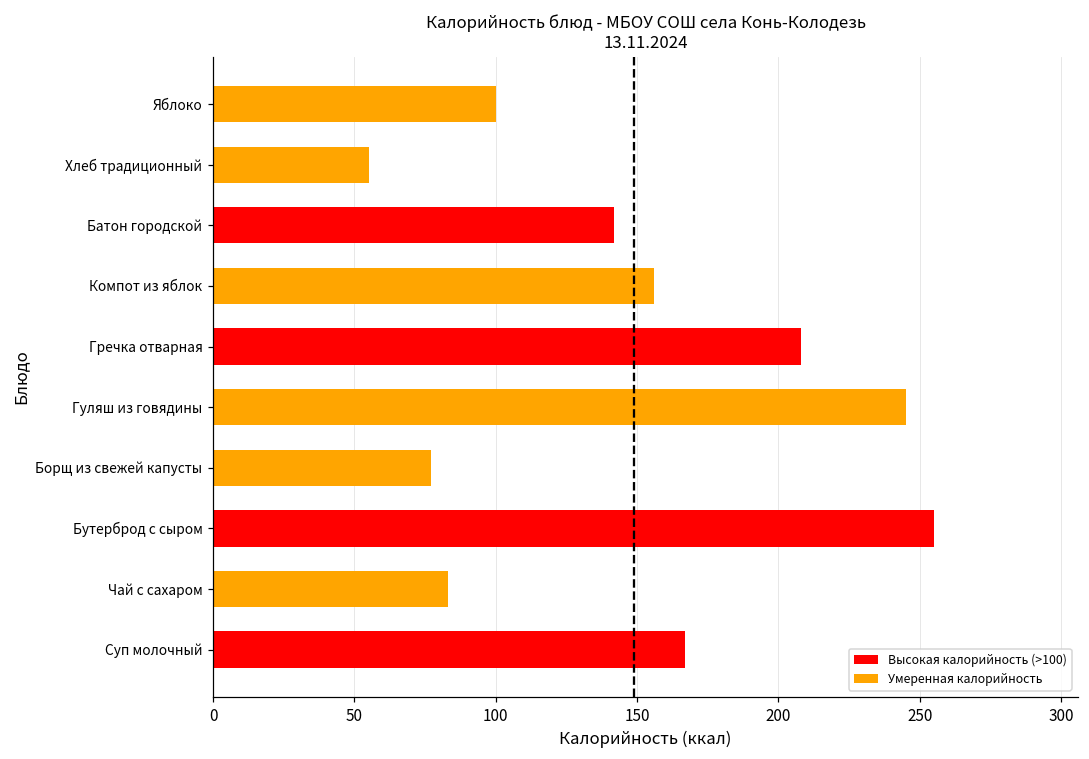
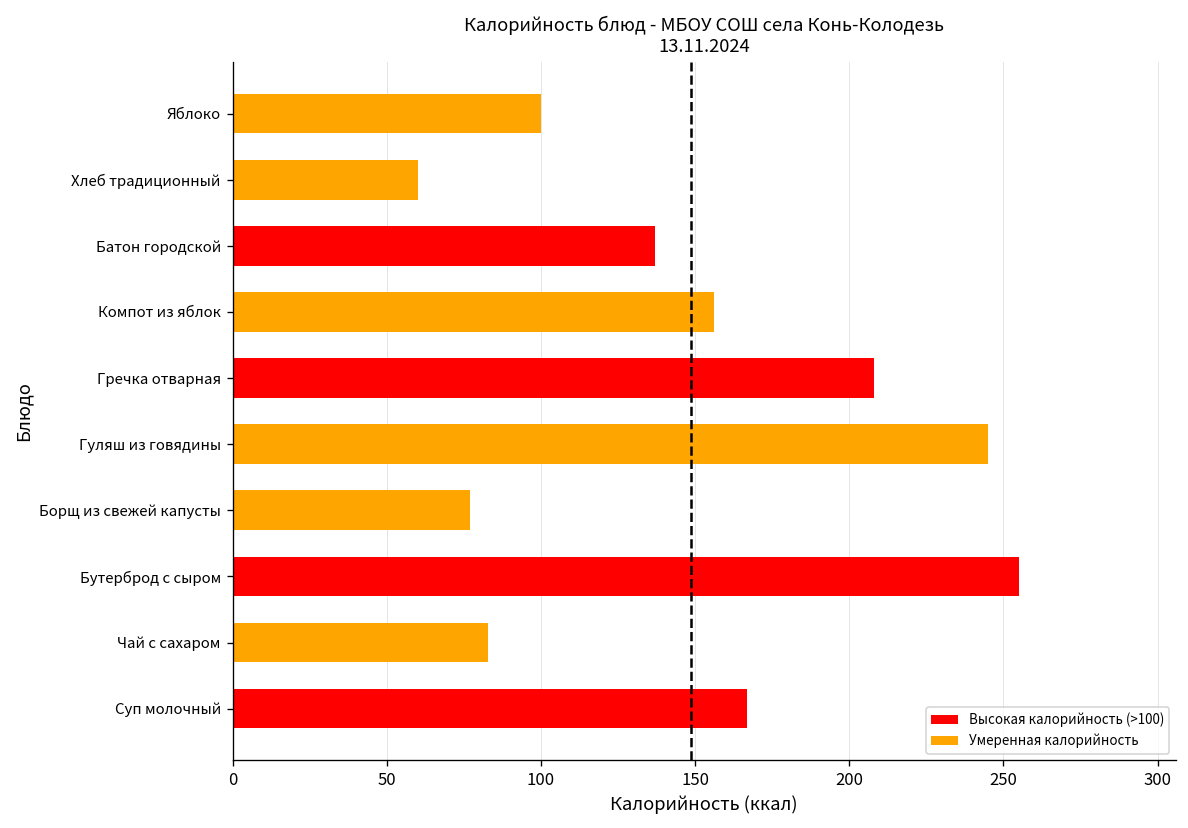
  {
    "Яблоко": 100,
-   "Хлеб традиционный": 55,
-   "Батон городской": 142,
+   "Хлеб традиционный": 60,
+   "Батон городской": 137,
    "Компот из яблок": 156,
    "Гречка отварная": 208,
    "Гуляш из говядины": 245,
    "Борщ из свежей капусты": 77,
    "Бутерброд с сыром": 255,
    "Чай с сахаром": 83,
    "Суп молочный": 167
  }
